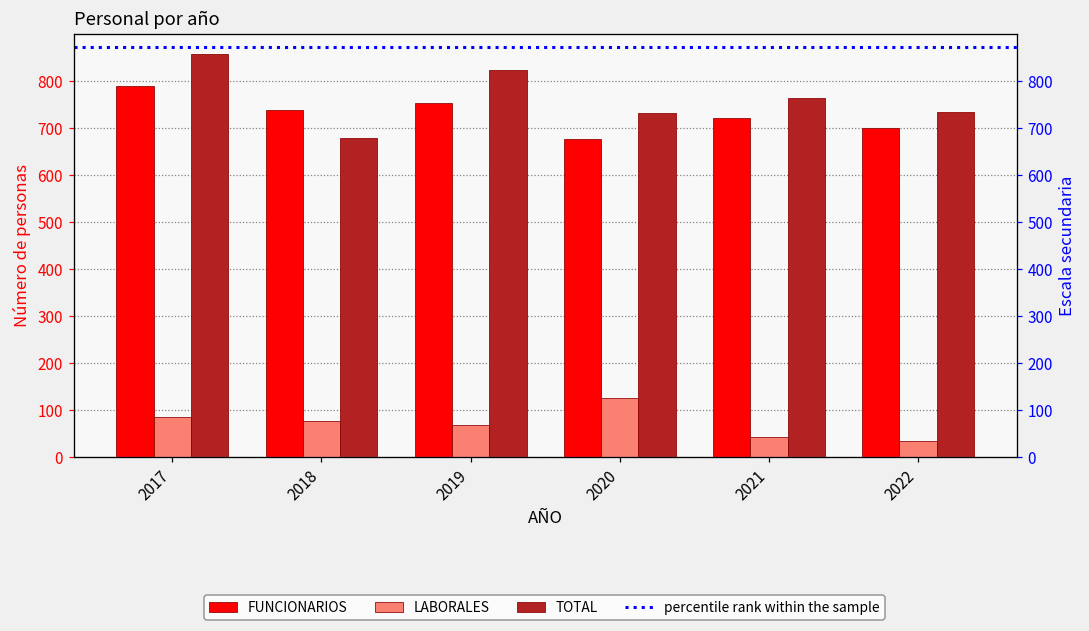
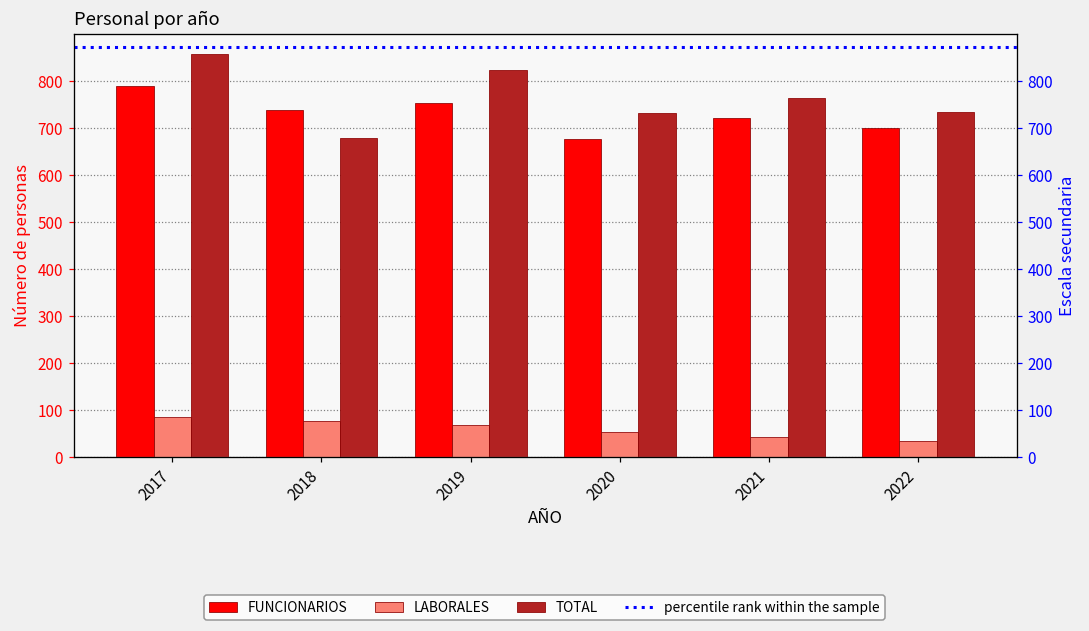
  {
    "FUNCIONARIOS": {
      "2017": 790,
      "2018": 740,
      "2019": 750,
      "2020": 680,
      "2021": 720,
      "2022": 700
    },
    "LABORALES": {
      "2017": 90,
      "2018": 80,
      "2019": 70,
-     "2020": 130,
+     "2020": 50,
      "2021": 40,
      "2022": 40
    },
    "TOTAL": {
      "2017": 860,
      "2018": 680,
      "2019": 820,
      "2020": 730,
      "2021": 770,
      "2022": 740
    }
  }
